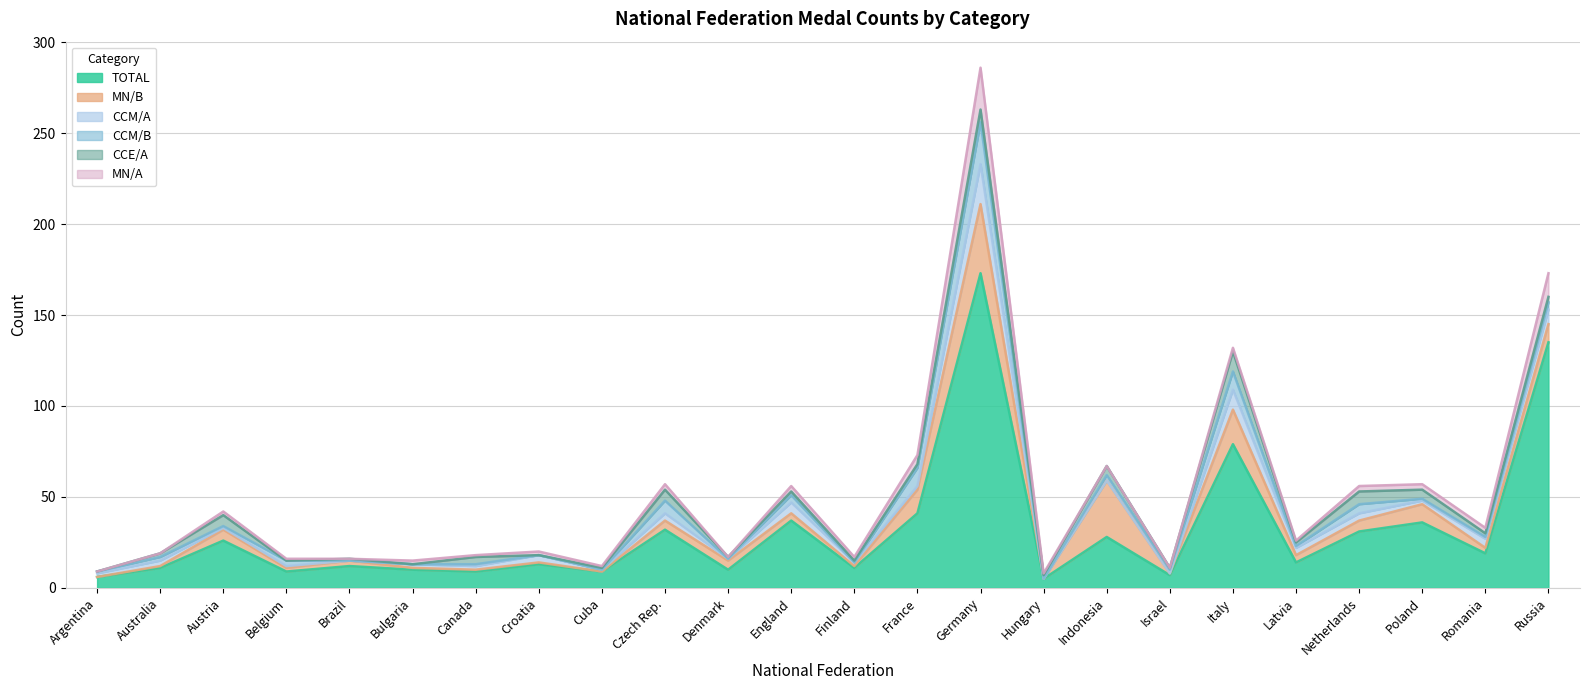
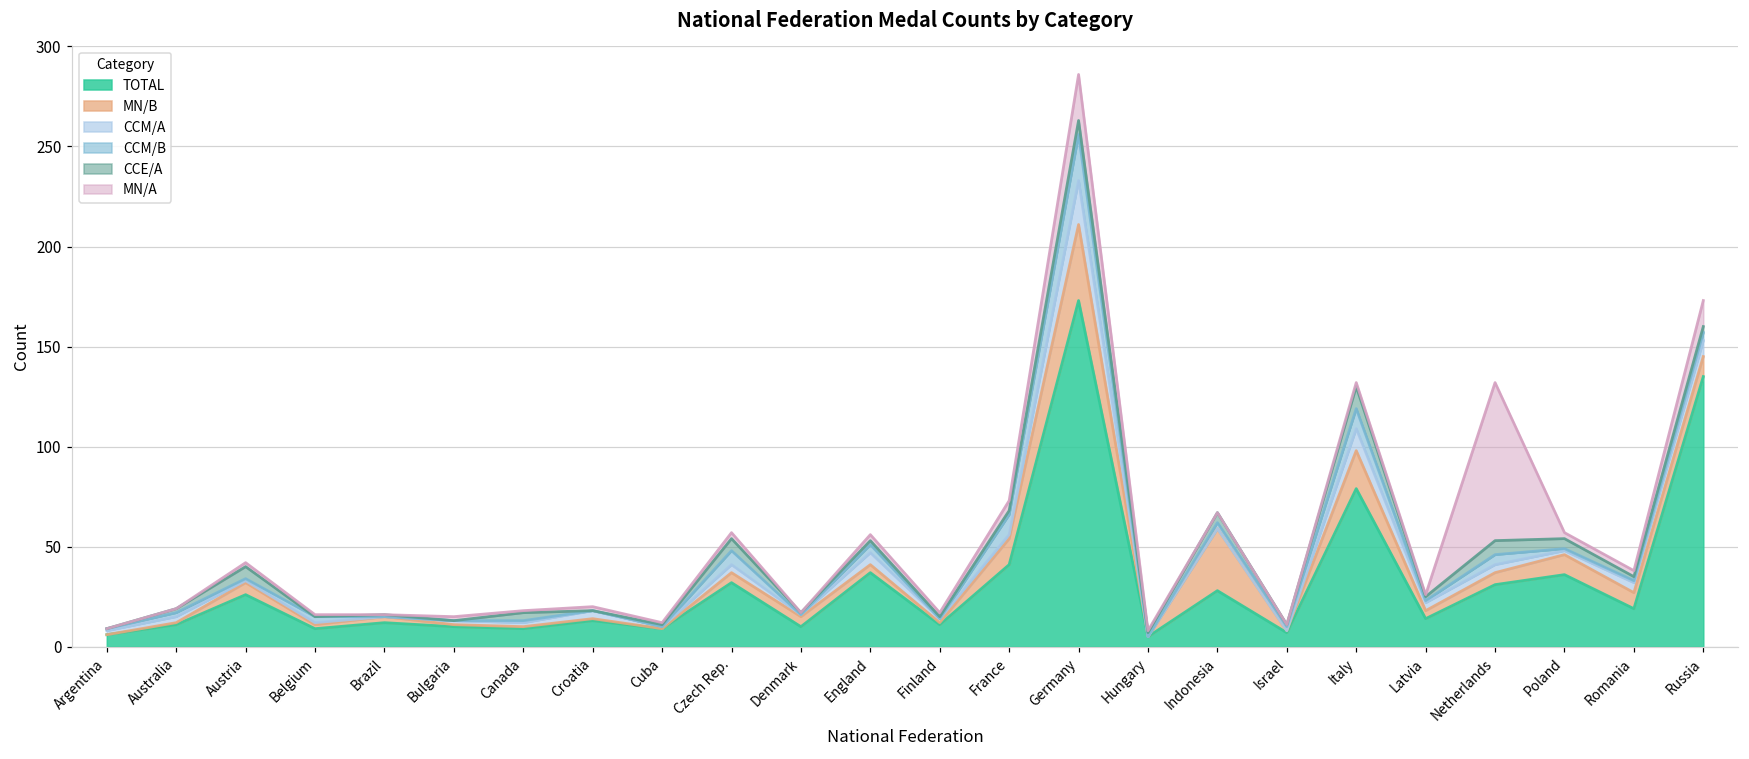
  {
    "TOTAL": {
      "Austria": 26,
      "Belgium": 9,
      "Brazil": 12,
      "Czech Rep.": 32,
      "Denmark": 10,
      "England": 37,
      "France": 41,
      "Germany": 173,
      "Indonesia": 28,
      "Italy": 79,
      "Latvia": 14,
      "Netherlands": 31,
      "Poland": 36,
      "Romania": 19,
      "Russia": 135
    },
    "MN/B": {
      "Czech Rep.": 5,
      "England": 4,
      "France": 13,
      "Germany": 38,
      "Italy": 19,
      "Latvia": 4,
      "Netherlands": 6,
      "Poland": 10,
-     "Romania": 3,
+     "Romania": 8,
      "Russia": 10
    },
    "MN/A": {
      "Austria": 2,
      "Bulgaria": 2,
      "Croatia": 2,
      "Czech Rep.": 3,
      "England": 3,
      "Finland": 2,
      "France": 5,
      "Germany": 23,
      "Italy": 2,
-     "Netherlands": 3,
+     "Netherlands": 79,
      "Poland": 3,
      "Romania": 3,
      "Russia": 13
    }
  }
